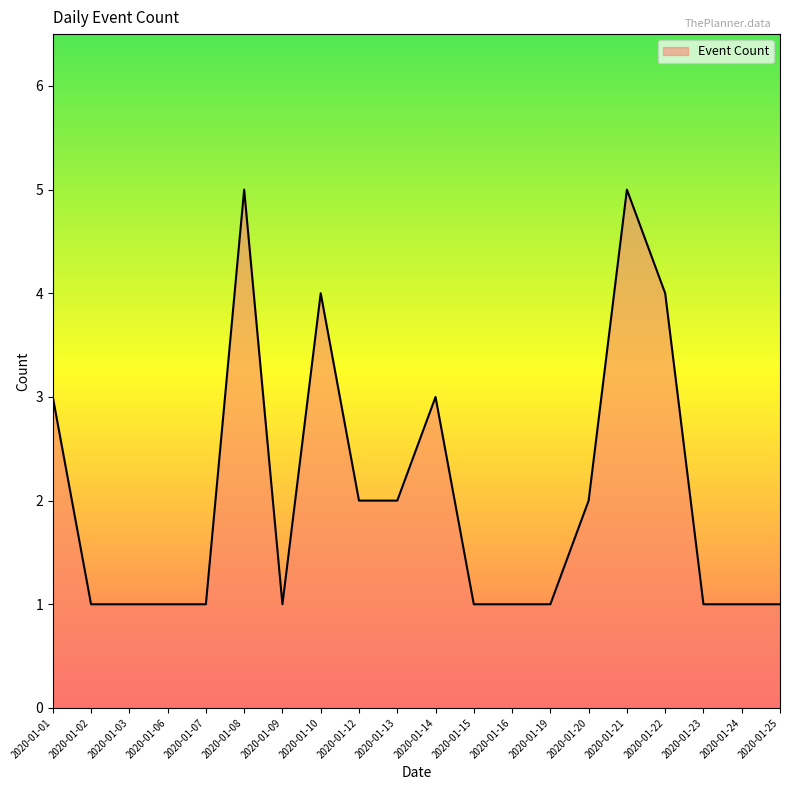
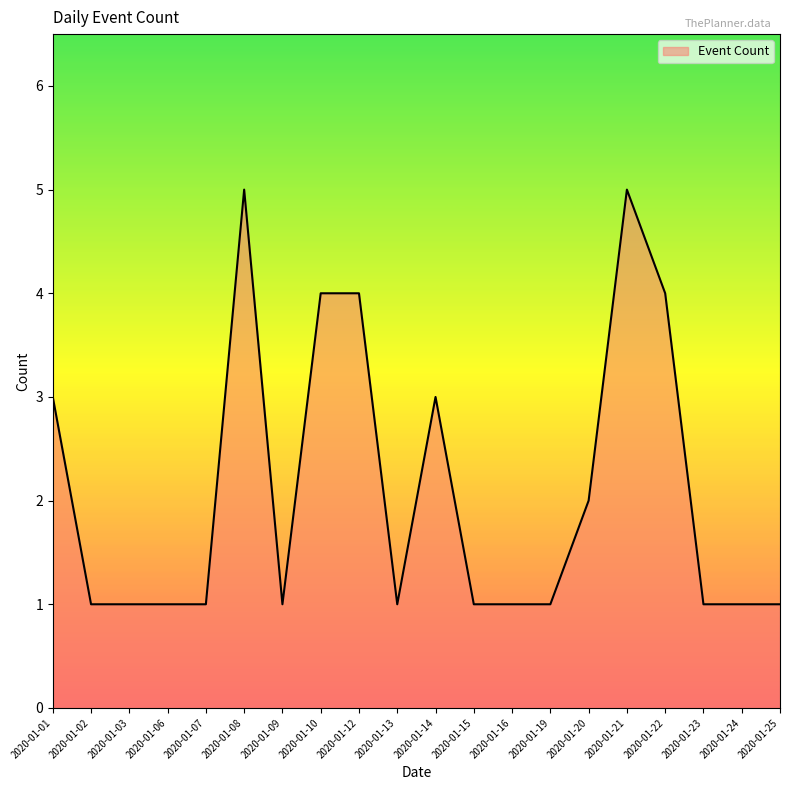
  {
    "2020-01-01": 3,
    "2020-01-02": 1,
    "2020-01-03": 1,
    "2020-01-06": 1,
    "2020-01-07": 1,
    "2020-01-08": 5,
    "2020-01-09": 1,
    "2020-01-10": 4,
-   "2020-01-12": 2,
-   "2020-01-13": 2,
+   "2020-01-12": 4,
+   "2020-01-13": 1,
    "2020-01-14": 3,
    "2020-01-15": 1,
    "2020-01-16": 1,
    "2020-01-19": 1,
    "2020-01-20": 2,
    "2020-01-21": 5,
    "2020-01-22": 4,
    "2020-01-23": 1,
    "2020-01-24": 1,
    "2020-01-25": 1
  }
